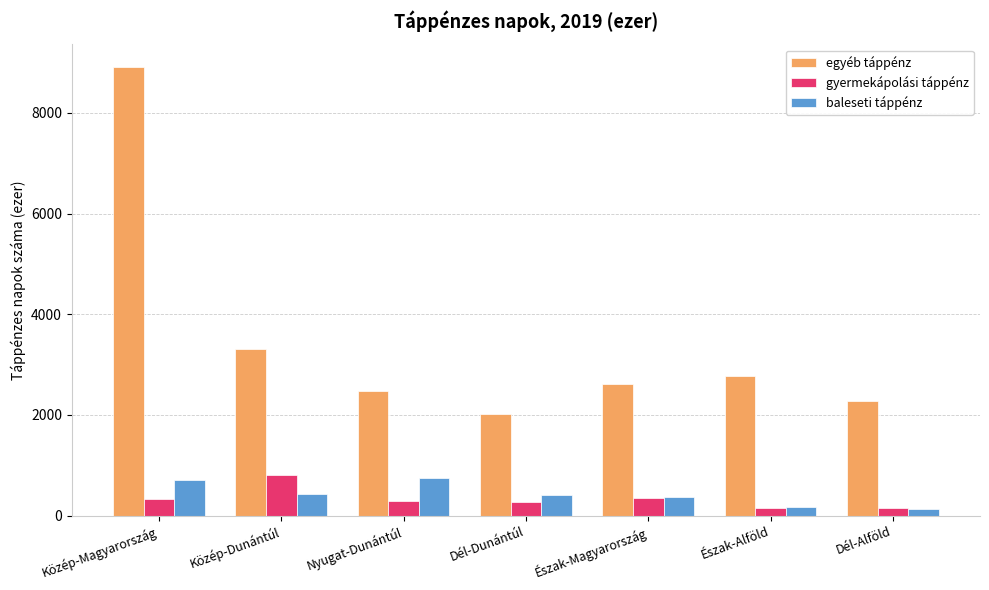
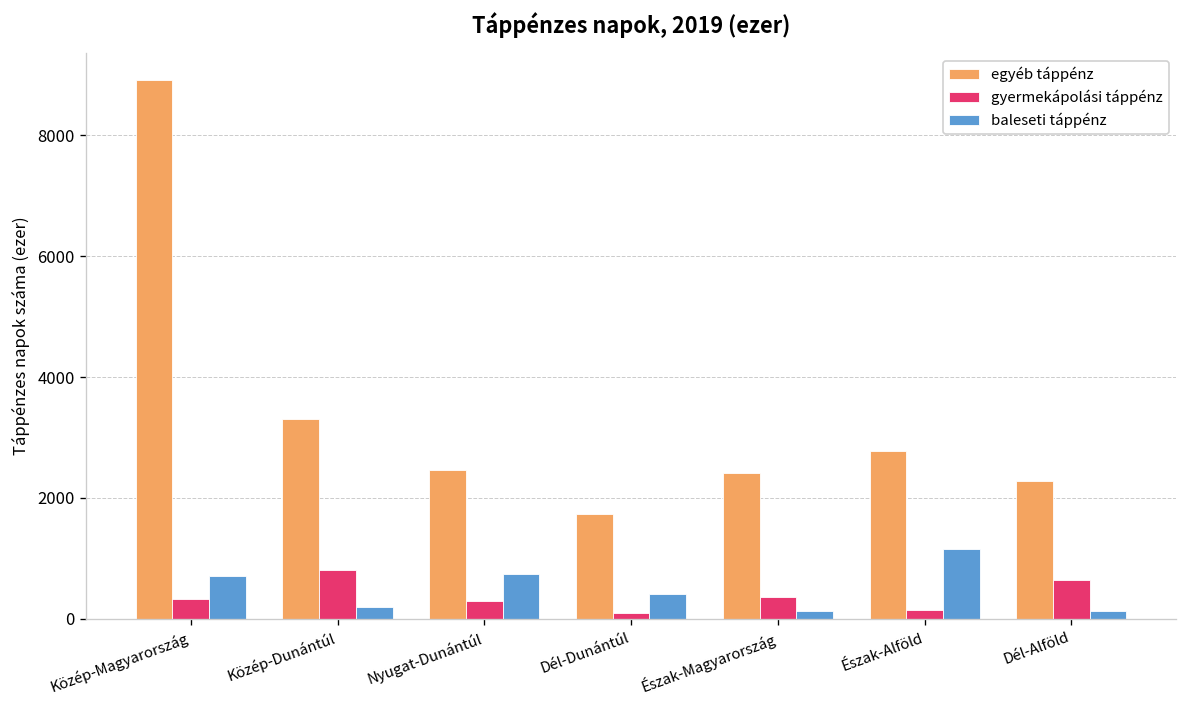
  {
    "egyéb táppénz": {
      "Közép-Magyarország": 8900,
      "Közép-Dunántúl": 3300,
      "Nyugat-Dunántúl": 2500,
-     "Dél-Dunántúl": 2000,
-     "Észak-Magyarország": 2600,
+     "Dél-Dunántúl": 1700,
+     "Észak-Magyarország": 2400,
      "Észak-Alföld": 2800,
      "Dél-Alföld": 2300
    },
    "gyermekápolási táppénz": {
      "Közép-Magyarország": 300,
      "Közép-Dunántúl": 800,
      "Nyugat-Dunántúl": 300,
-     "Dél-Dunántúl": 300,
+     "Dél-Dunántúl": 100,
      "Észak-Magyarország": 400,
      "Észak-Alföld": 200,
-     "Dél-Alföld": 200
+     "Dél-Alföld": 600
    },
    "baleseti táppénz": {
      "Közép-Magyarország": 700,
-     "Közép-Dunántúl": 400,
+     "Közép-Dunántúl": 200,
      "Nyugat-Dunántúl": 700,
      "Dél-Dunántúl": 400,
-     "Észak-Magyarország": 400,
-     "Észak-Alföld": 200,
+     "Észak-Magyarország": 100,
+     "Észak-Alföld": 1200,
      "Dél-Alföld": 100
    }
  }
